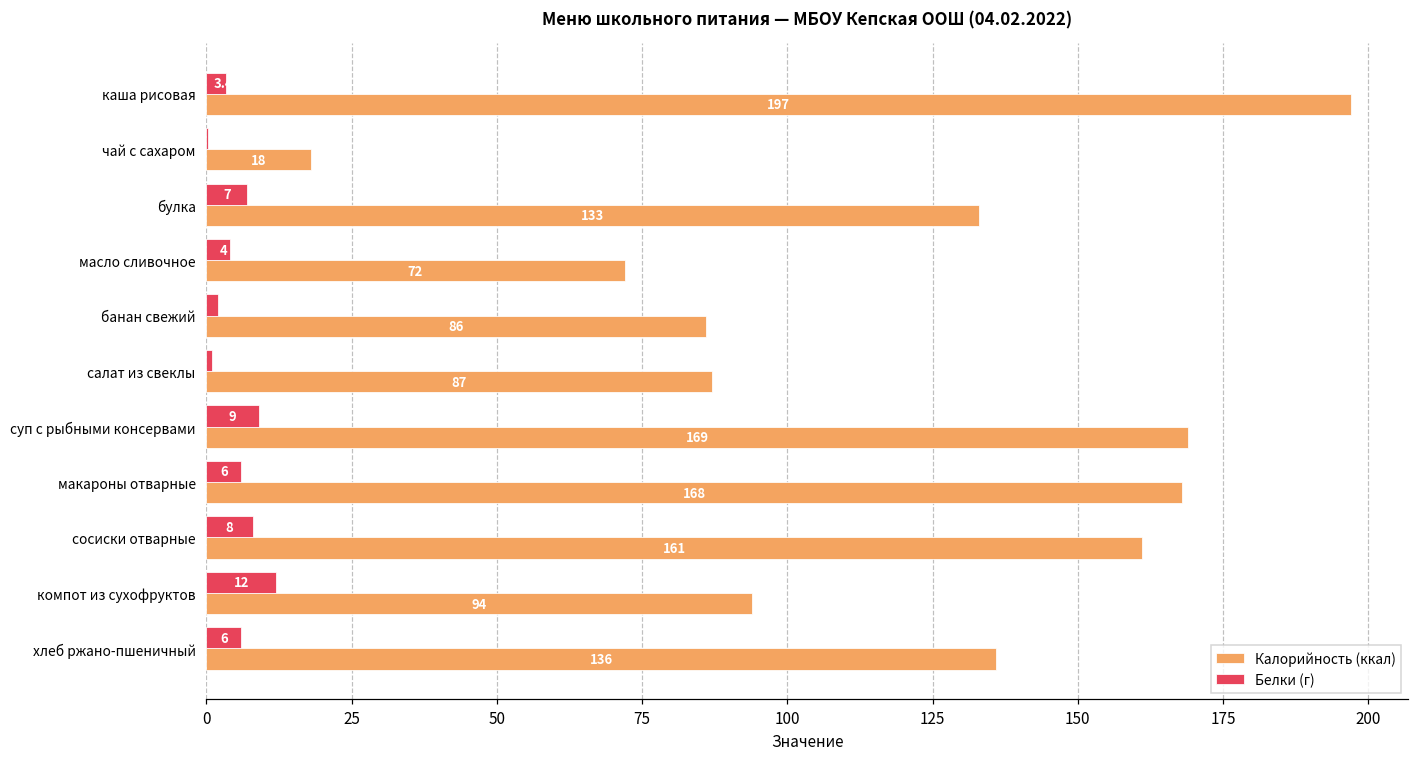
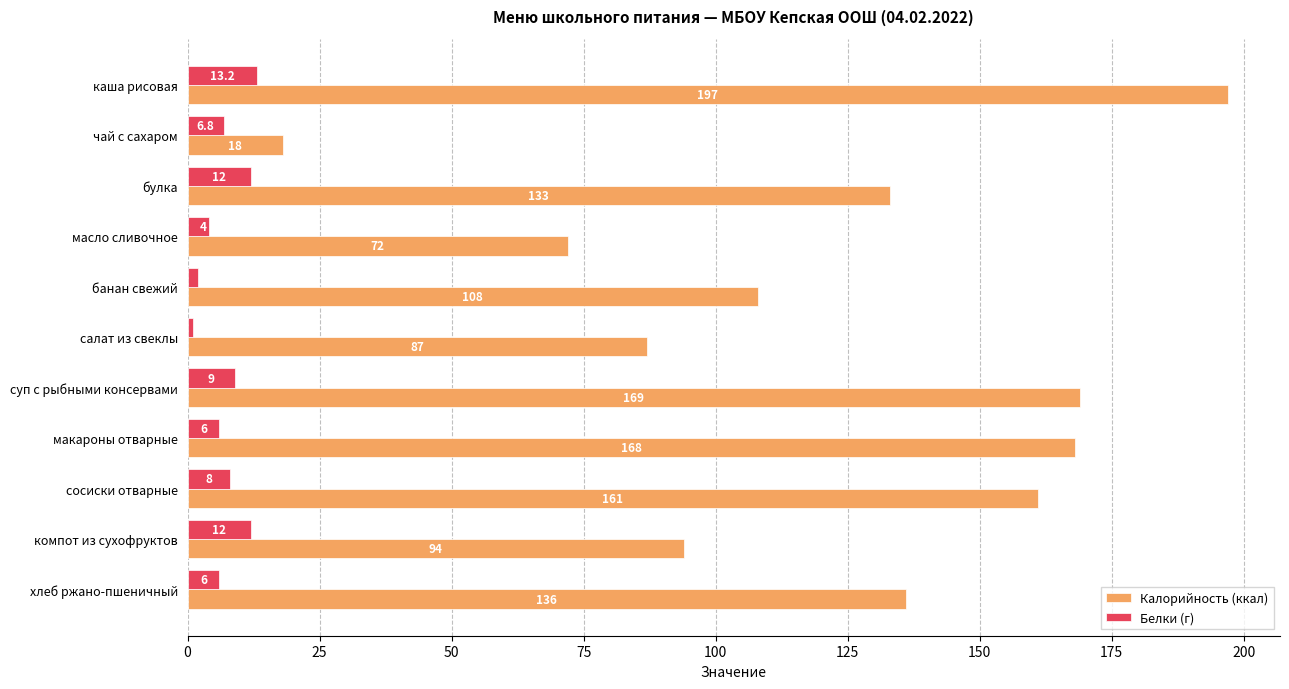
  {
    "Калорийность (ккал)": {
      "каша рисовая": 197,
      "чай с сахаром": 18,
      "булка": 133,
      "масло сливочное": 72,
-     "банан свежий": 86,
+     "банан свежий": 108,
      "салат из свеклы": 87,
      "суп с рыбными консервами": 169,
      "макароны отварные": 168,
      "сосиски отварные": 161,
      "компот из сухофруктов": 94,
      "хлеб ржано-пшеничный": 136
    },
    "Белки (г)": {
-     "каша рисовая": 3.4,
-     "чай с сахаром": 0,
-     "булка": 7,
+     "каша рисовая": 13.2,
+     "чай с сахаром": 7,
+     "булка": 12,
      "масло сливочное": 4,
      "суп с рыбными консервами": 9,
      "макароны отварные": 6,
      "сосиски отварные": 8,
      "компот из сухофруктов": 12,
      "хлеб ржано-пшеничный": 6
    }
  }
